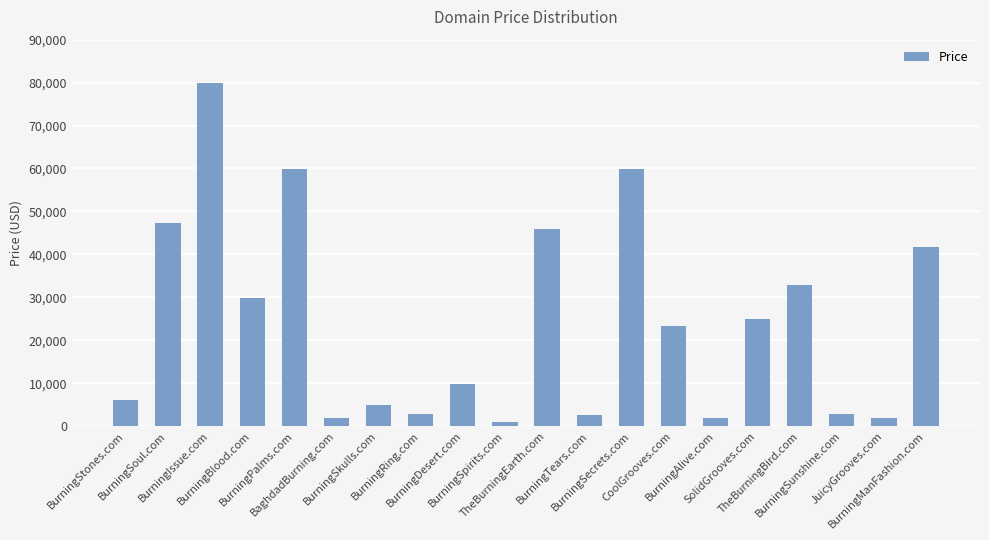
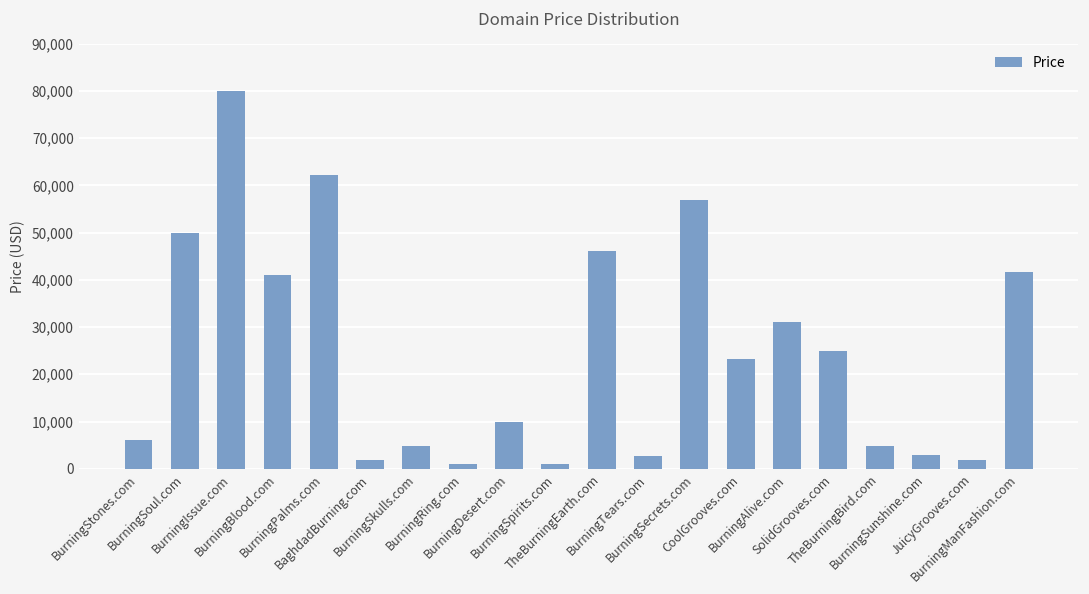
  {
    "BurningStones.com": "6,000",
-   "BurningSoul.com": "47,000",
+   "BurningSoul.com": "50,000",
    "BurningIssue.com": "80,000",
-   "BurningBlood.com": "30,000",
-   "BurningPalms.com": "60,000",
+   "BurningBlood.com": "41,000",
+   "BurningPalms.com": "62,000",
    "BaghdadBurning.com": "2,000",
    "BurningSkulls.com": "5,000",
-   "BurningRing.com": "3,000",
+   "BurningRing.com": "1,000",
    "BurningDesert.com": "10,000",
    "BurningSpirits.com": "1,000",
    "TheBurningEarth.com": "46,000",
    "BurningTears.com": "3,000",
-   "BurningSecrets.com": "60,000",
+   "BurningSecrets.com": "57,000",
    "CoolGrooves.com": "23,000",
-   "BurningAlive.com": "2,000",
+   "BurningAlive.com": "31,000",
    "SolidGrooves.com": "25,000",
-   "TheBurningBird.com": "33,000",
+   "TheBurningBird.com": "5,000",
    "BurningSunshine.com": "3,000",
    "JuicyGrooves.com": "2,000",
    "BurningManFashion.com": "42,000"
  }
